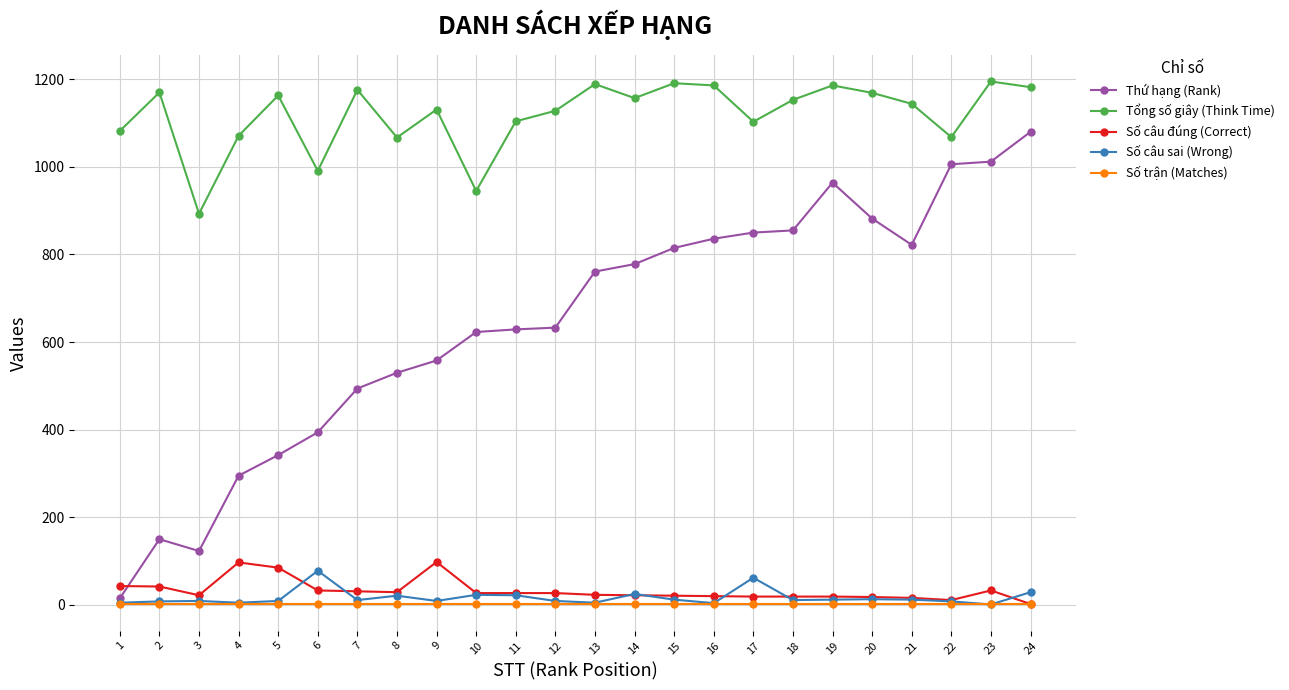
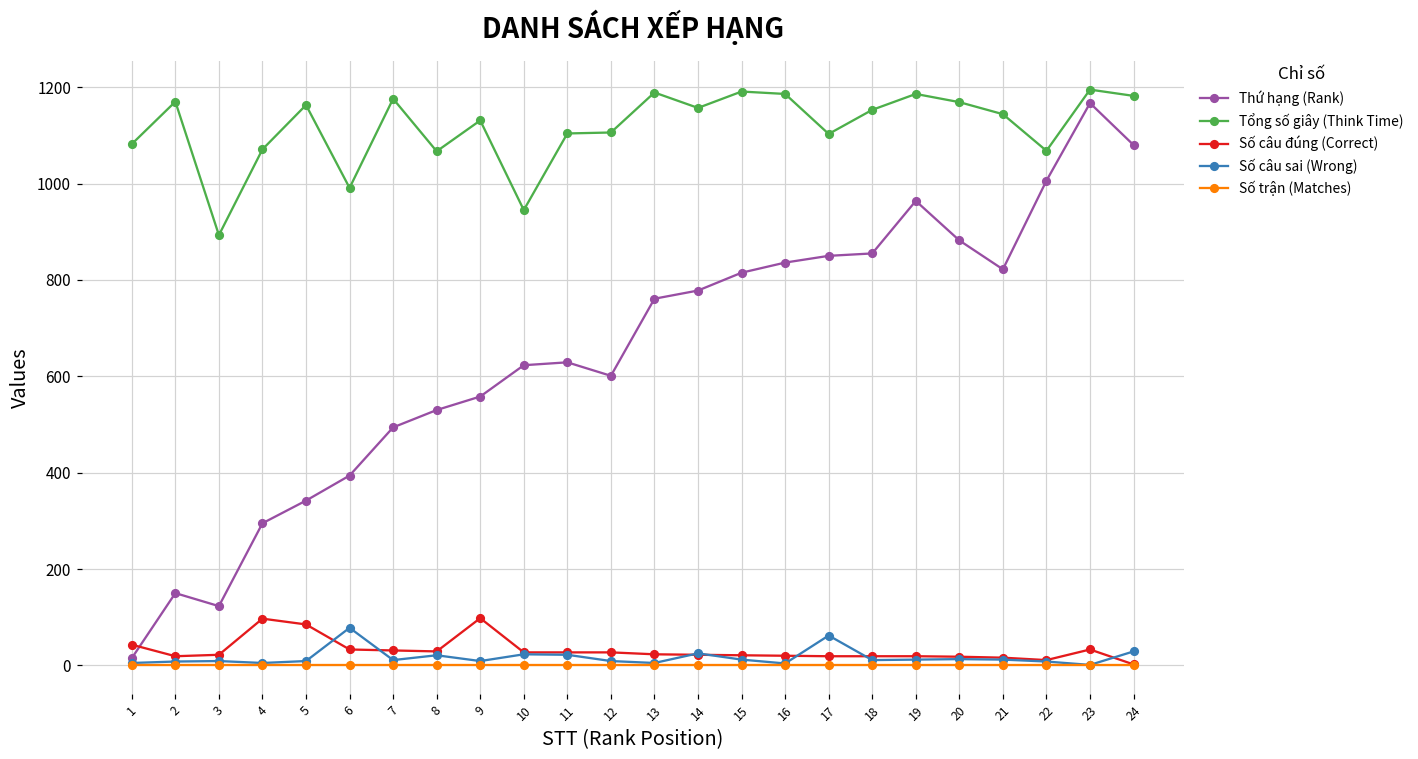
  {
    "Thứ hạng (Rank)": {
      "1": 20,
      "2": 150,
      "3": 120,
      "4": 300,
      "5": 340,
      "6": 390,
      "7": 490,
      "8": 530,
      "9": 560,
      "10": 620,
      "11": 630,
-     "12": 630,
+     "12": 600,
      "13": 760,
      "14": 780,
      "15": 820,
      "16": 840,
      "17": 850,
      "18": 860,
      "19": 960,
      "20": 880,
      "21": 820,
      "22": 1010,
-     "23": 1010,
+     "23": 1170,
      "24": 1080
    },
    "Tổng số giây (Think Time)": {
      "1": 1080,
      "2": 1170,
      "3": 890,
      "4": 1070,
      "5": 1160,
      "6": 990,
      "7": 1180,
      "8": 1070,
      "9": 1130,
      "10": 950,
      "11": 1100,
-     "12": 1130,
+     "12": 1110,
      "13": 1190,
      "14": 1160,
      "15": 1190,
      "16": 1190,
      "17": 1100,
      "18": 1150,
      "19": 1190,
      "20": 1170,
      "21": 1140,
      "22": 1070,
      "23": 1200,
      "24": 1180
    },
    "Số câu đúng (Correct)": {
      "1": 40,
-     "2": 40,
+     "2": 20,
      "3": 20,
      "4": 100,
      "5": 90,
      "6": 30,
      "7": 30,
      "8": 30,
      "9": 100,
      "12": 30,
      "13": 20,
      "15": 20,
      "16": 20,
      "17": 20,
      "18": 20,
      "19": 20,
      "23": 30
    },
    "Số câu sai (Wrong)": {
      "2": 10,
      "3": 10,
      "5": 10,
      "6": 80,
      "7": 10,
      "8": 20,
      "9": 10,
      "12": 10,
      "15": 10,
      "17": 60,
      "18": 10,
      "19": 10,
      "24": 30
    },
    "Số trận (Matches)": {
      "2": 0,
      "3": 0,
      "5": 0,
      "6": 0,
      "7": 0,
      "8": 0,
      "9": 0,
      "10": 0,
      "11": 0,
      "12": 0,
      "14": 0,
      "15": 0,
      "17": 0,
      "18": 0,
      "19": 0,
      "20": 0,
      "21": 0,
      "22": 0
    }
  }
